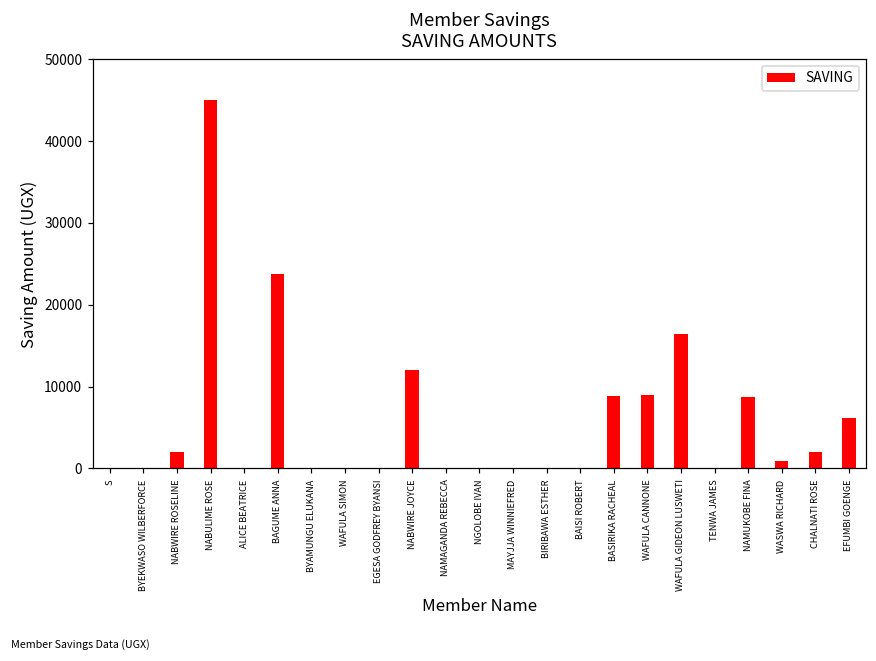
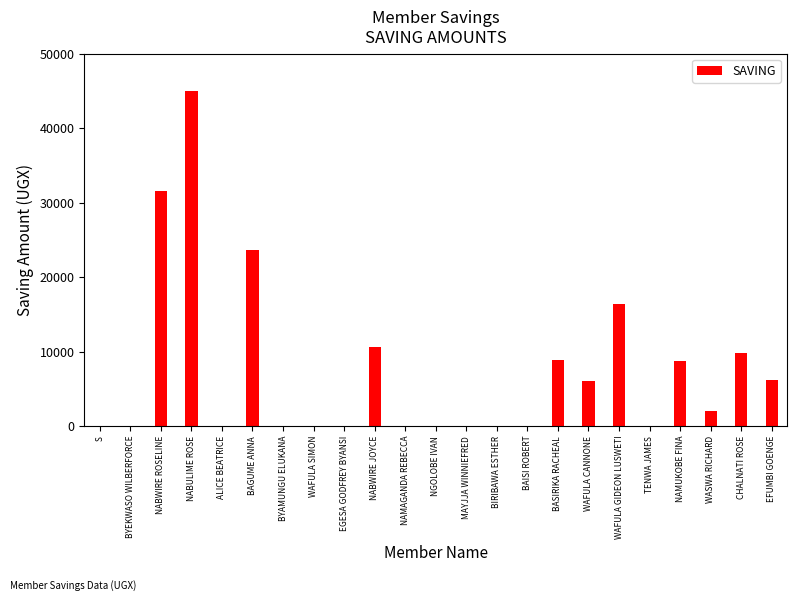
  {
    "S": 0,
    "BYEKWASO WILBERFORCE": 0,
-   "NABWIRE ROSELINE": 2000,
+   "NABWIRE ROSELINE": 32000,
    "NABULIME ROSE": 45000,
    "ALICE BEATRICE": 0,
    "BAGUME ANNA": 24000,
    "BYAMUNGU ELUKANA": 0,
    "WAFULA SIMON": 0,
    "EGESA GODFREY BYANSI": 0,
-   "NABWIRE JOYCE": 12000,
+   "NABWIRE JOYCE": 11000,
    "NAMAGANDA REBECCA": 0,
    "NGOLOBE IVAN": 0,
    "MAYJJA WINNIEFRED": 0,
    "BIRIBAWA ESTHER": 0,
    "BAISI ROBERT": 0,
    "BASIRIKA RACHEAL": 9000,
-   "WAFULA CANNONE": 9000,
+   "WAFULA CANNONE": 6000,
    "WAFULA GIDEON LUSWETI": 16000,
    "TENWA JAMES": 0,
    "NAMUKOBE FINA": 9000,
-   "WASWA RICHARD": 1000,
-   "CHALNATI ROSE": 2000,
+   "WASWA RICHARD": 2000,
+   "CHALNATI ROSE": 10000,
    "EFUMBI GOENGE": 6000
  }
